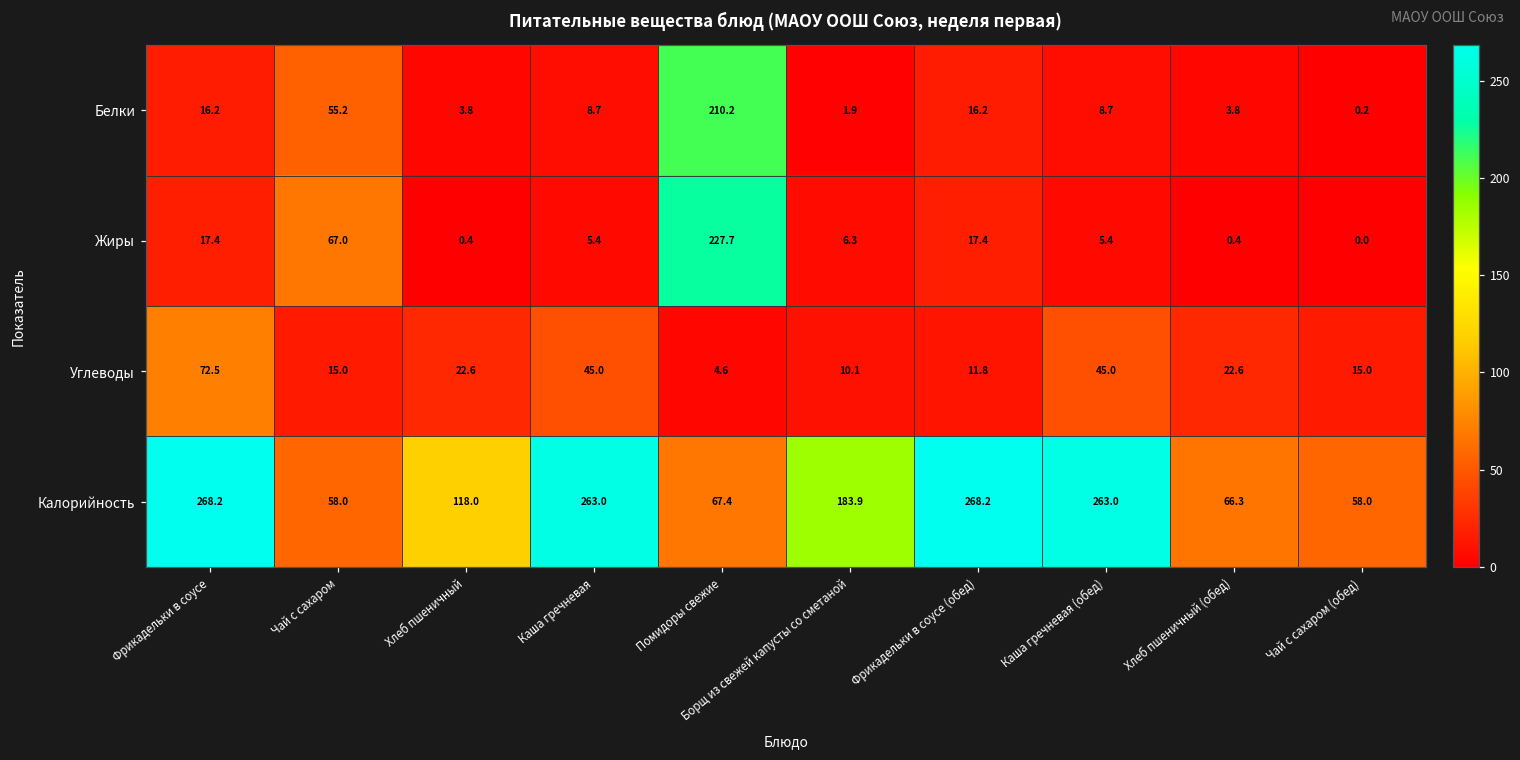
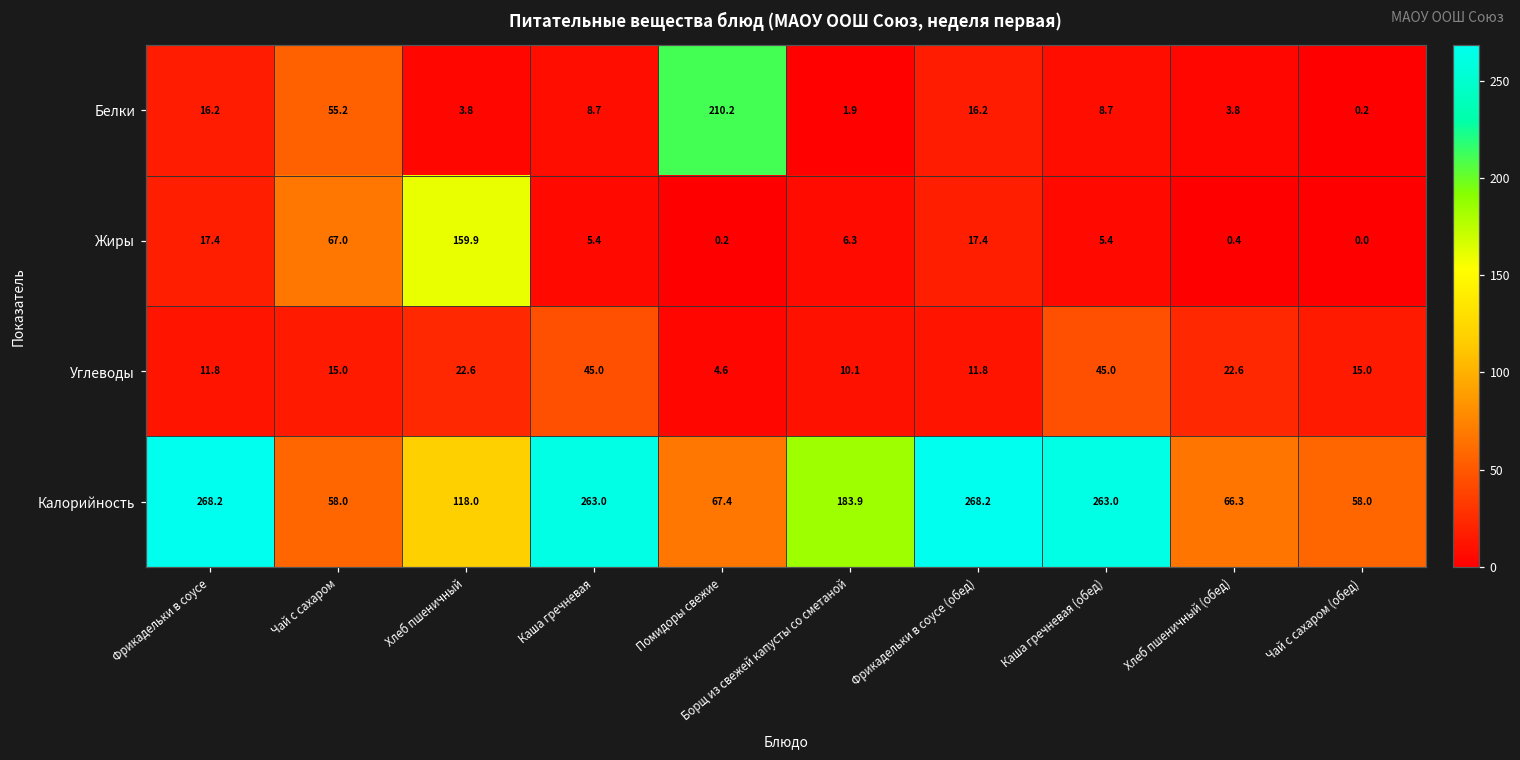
  {
    "Белки": {
      "Фрикадельки в соусе": 16.2,
      "Чай с сахаром": 55.2,
      "Хлеб пшеничный": 3.8,
      "Каша гречневая": 8.7,
      "Помидоры свежие": 210.2,
      "Борщ из свежей капусты со сметаной": 1.9,
      "Фрикадельки в соусе (обед)": 16.2,
      "Каша гречневая (обед)": 8.7,
      "Хлеб пшеничный (обед)": 3.8,
      "Чай с сахаром (обед)": 0.2
    },
    "Жиры": {
      "Фрикадельки в соусе": 17.4,
      "Чай с сахаром": 67.0,
-     "Хлеб пшеничный": 0.4,
+     "Хлеб пшеничный": 159.9,
      "Каша гречневая": 5.4,
-     "Помидоры свежие": 227.7,
+     "Помидоры свежие": 0.2,
      "Борщ из свежей капусты со сметаной": 6.3,
      "Фрикадельки в соусе (обед)": 17.4,
      "Каша гречневая (обед)": 5.4,
      "Хлеб пшеничный (обед)": 0.4,
      "Чай с сахаром (обед)": 0.0
    },
    "Углеводы": {
-     "Фрикадельки в соусе": 72.5,
+     "Фрикадельки в соусе": 11.8,
      "Чай с сахаром": 15.0,
      "Хлеб пшеничный": 22.6,
      "Каша гречневая": 45.0,
      "Помидоры свежие": 4.6,
      "Борщ из свежей капусты со сметаной": 10.1,
      "Фрикадельки в соусе (обед)": 11.8,
      "Каша гречневая (обед)": 45.0,
      "Хлеб пшеничный (обед)": 22.6,
      "Чай с сахаром (обед)": 15.0
    },
    "Калорийность": {
      "Фрикадельки в соусе": 268.2,
      "Чай с сахаром": 58.0,
      "Хлеб пшеничный": 118.0,
      "Каша гречневая": 263.0,
      "Помидоры свежие": 67.4,
      "Борщ из свежей капусты со сметаной": 183.9,
      "Фрикадельки в соусе (обед)": 268.2,
      "Каша гречневая (обед)": 263.0,
      "Хлеб пшеничный (обед)": 66.3,
      "Чай с сахаром (обед)": 58.0
    }
  }
